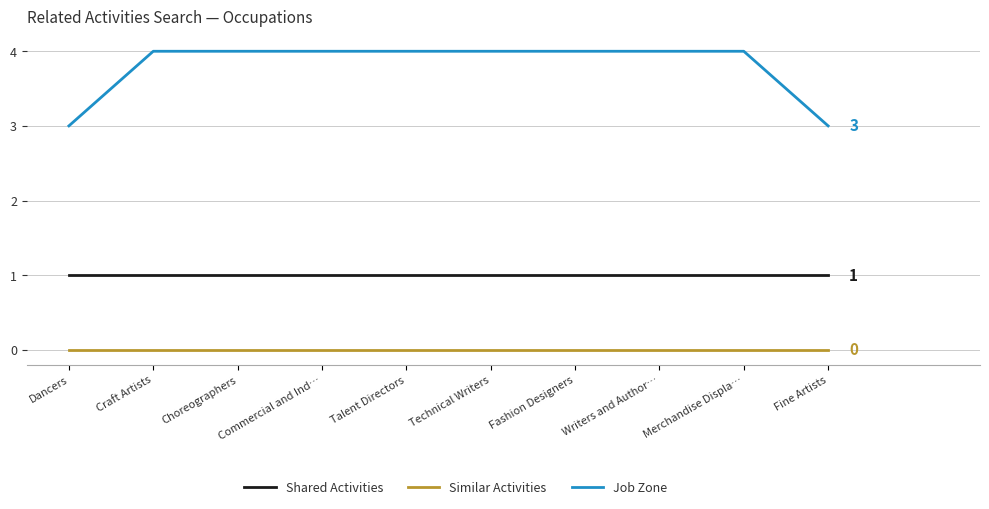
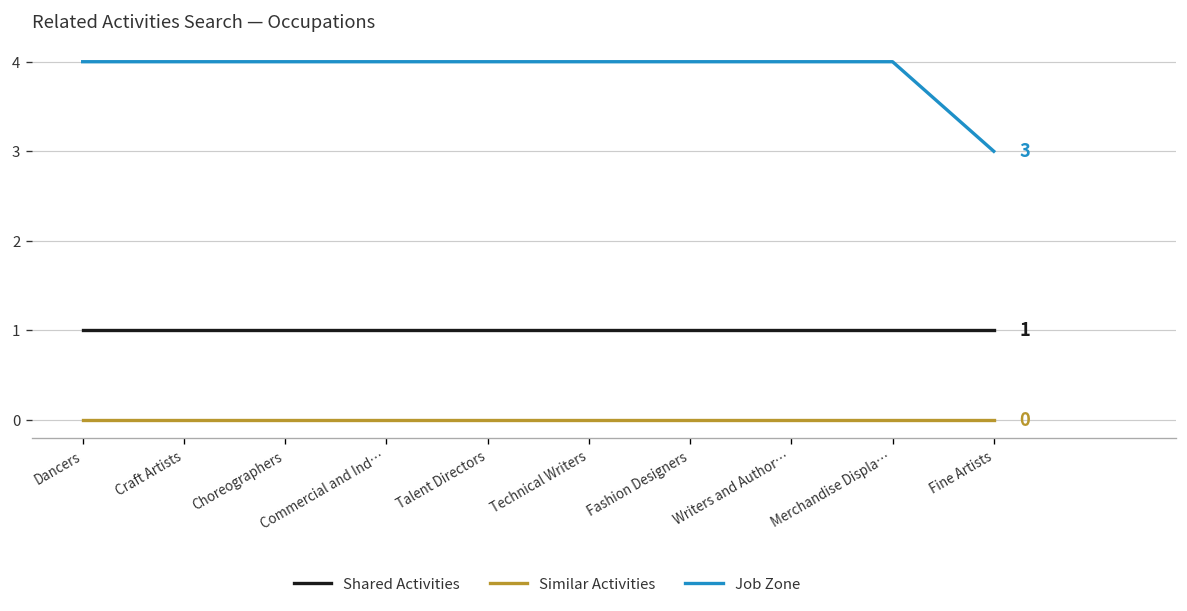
  {
    "Shared Activities": {
      "Fine Artists": 1
    },
    "Similar Activities": {
      "Fine Artists": 0
    },
    "Job Zone": {
-     "Dancers": 3,
+     "Dancers": 4,
      "Craft Artists": 4,
      "Choreographers": 4,
      "Commercial and Ind…": 4,
      "Talent Directors": 4,
      "Technical Writers": 4,
      "Fashion Designers": 4,
      "Writers and Author…": 4,
      "Merchandise Displa…": 4
    }
  }
